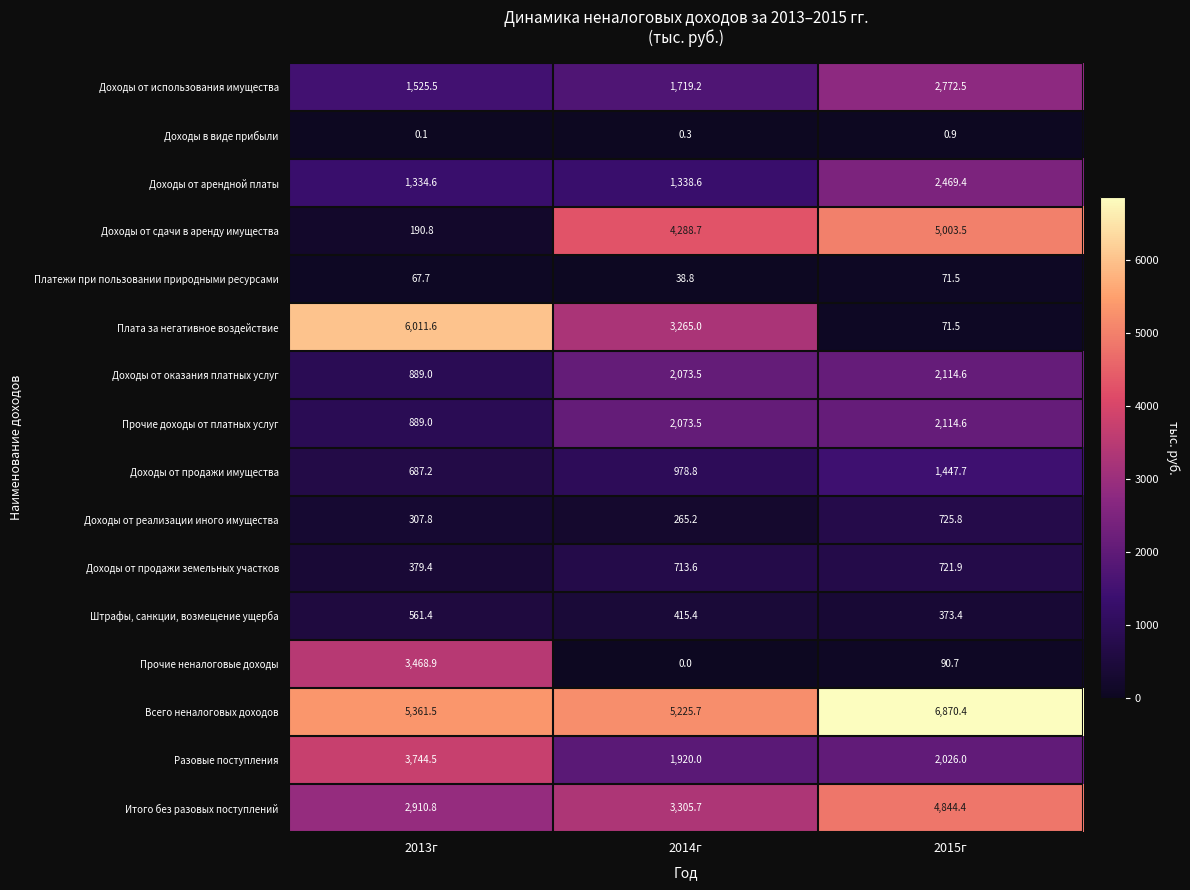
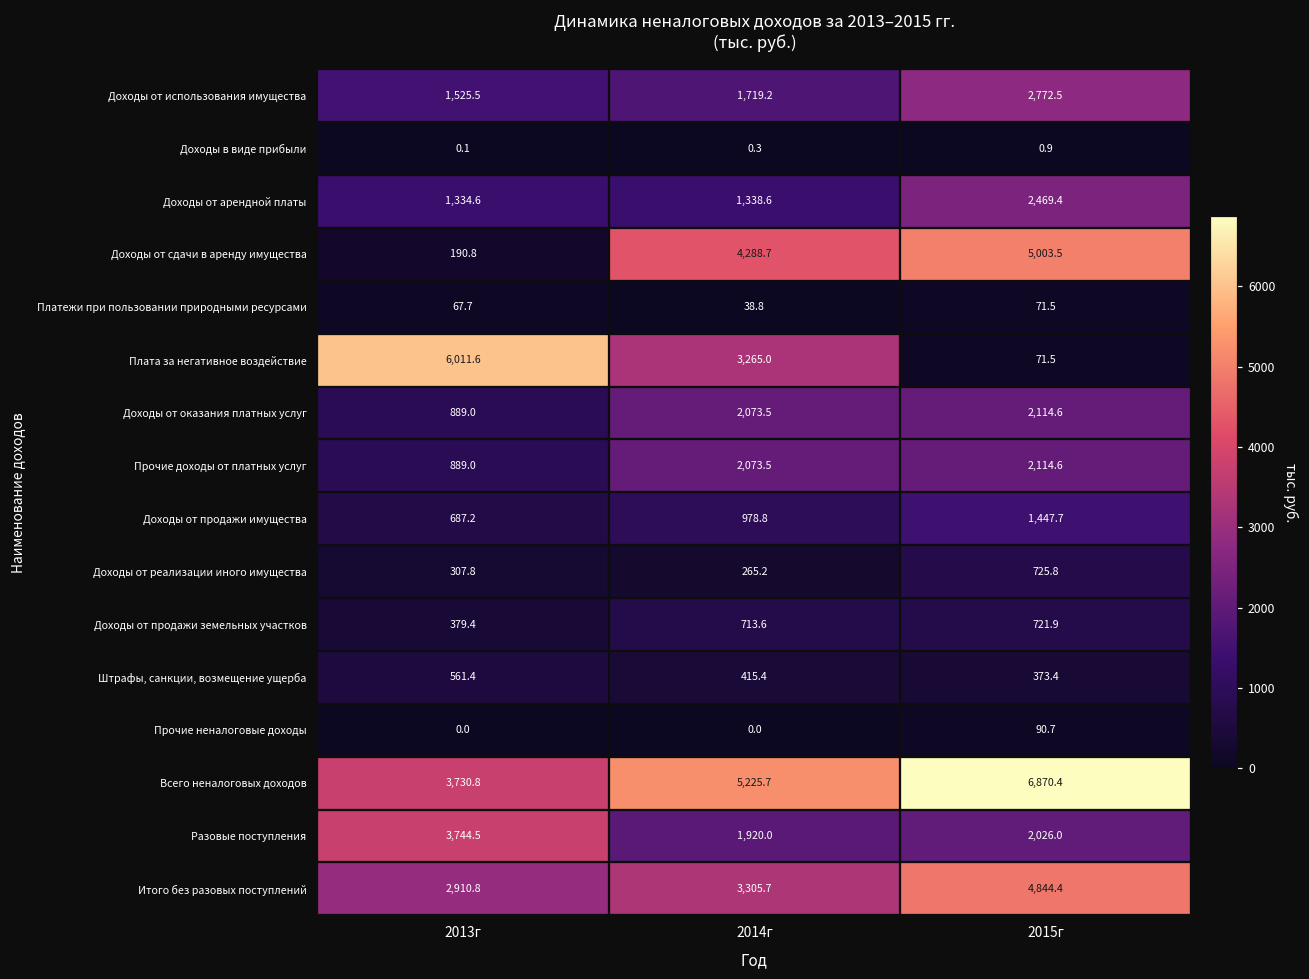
  {
    "Доходы от использования имущества": {
      "2013г": "1,525.5",
      "2014г": "1,719.2",
      "2015г": "2,772.5"
    },
    "Доходы в виде прибыли": {
      "2013г": "0.1",
      "2014г": "0.3",
      "2015г": "0.9"
    },
    "Доходы от арендной платы": {
      "2013г": "1,334.6",
      "2014г": "1,338.6",
      "2015г": "2,469.4"
    },
    "Доходы от сдачи в аренду имущества": {
      "2013г": "190.8",
      "2014г": "4,288.7",
      "2015г": "5,003.5"
    },
    "Платежи при пользовании природными ресурсами": {
      "2013г": "67.7",
      "2014г": "38.8",
      "2015г": "71.5"
    },
    "Плата за негативное воздействие": {
      "2013г": "6,011.6",
      "2014г": "3,265.0",
      "2015г": "71.5"
    },
    "Доходы от оказания платных услуг": {
      "2013г": "889.0",
      "2014г": "2,073.5",
      "2015г": "2,114.6"
    },
    "Прочие доходы от платных услуг": {
      "2013г": "889.0",
      "2014г": "2,073.5",
      "2015г": "2,114.6"
    },
    "Доходы от продажи имущества": {
      "2013г": "687.2",
      "2014г": "978.8",
      "2015г": "1,447.7"
    },
    "Доходы от реализации иного имущества": {
      "2013г": "307.8",
      "2014г": "265.2",
      "2015г": "725.8"
    },
    "Доходы от продажи земельных участков": {
      "2013г": "379.4",
      "2014г": "713.6",
      "2015г": "721.9"
    },
    "Штрафы, санкции, возмещение ущерба": {
      "2013г": "561.4",
      "2014г": "415.4",
      "2015г": "373.4"
    },
    "Прочие неналоговые доходы": {
-     "2013г": "3,468.9",
+     "2013г": "0.0",
      "2014г": "0.0",
      "2015г": "90.7"
    },
    "Всего неналоговых доходов": {
-     "2013г": "5,361.5",
+     "2013г": "3,730.8",
      "2014г": "5,225.7",
      "2015г": "6,870.4"
    },
    "Разовые поступления": {
      "2013г": "3,744.5",
      "2014г": "1,920.0",
      "2015г": "2,026.0"
    },
    "Итого без разовых поступлений": {
      "2013г": "2,910.8",
      "2014г": "3,305.7",
      "2015г": "4,844.4"
    }
  }
